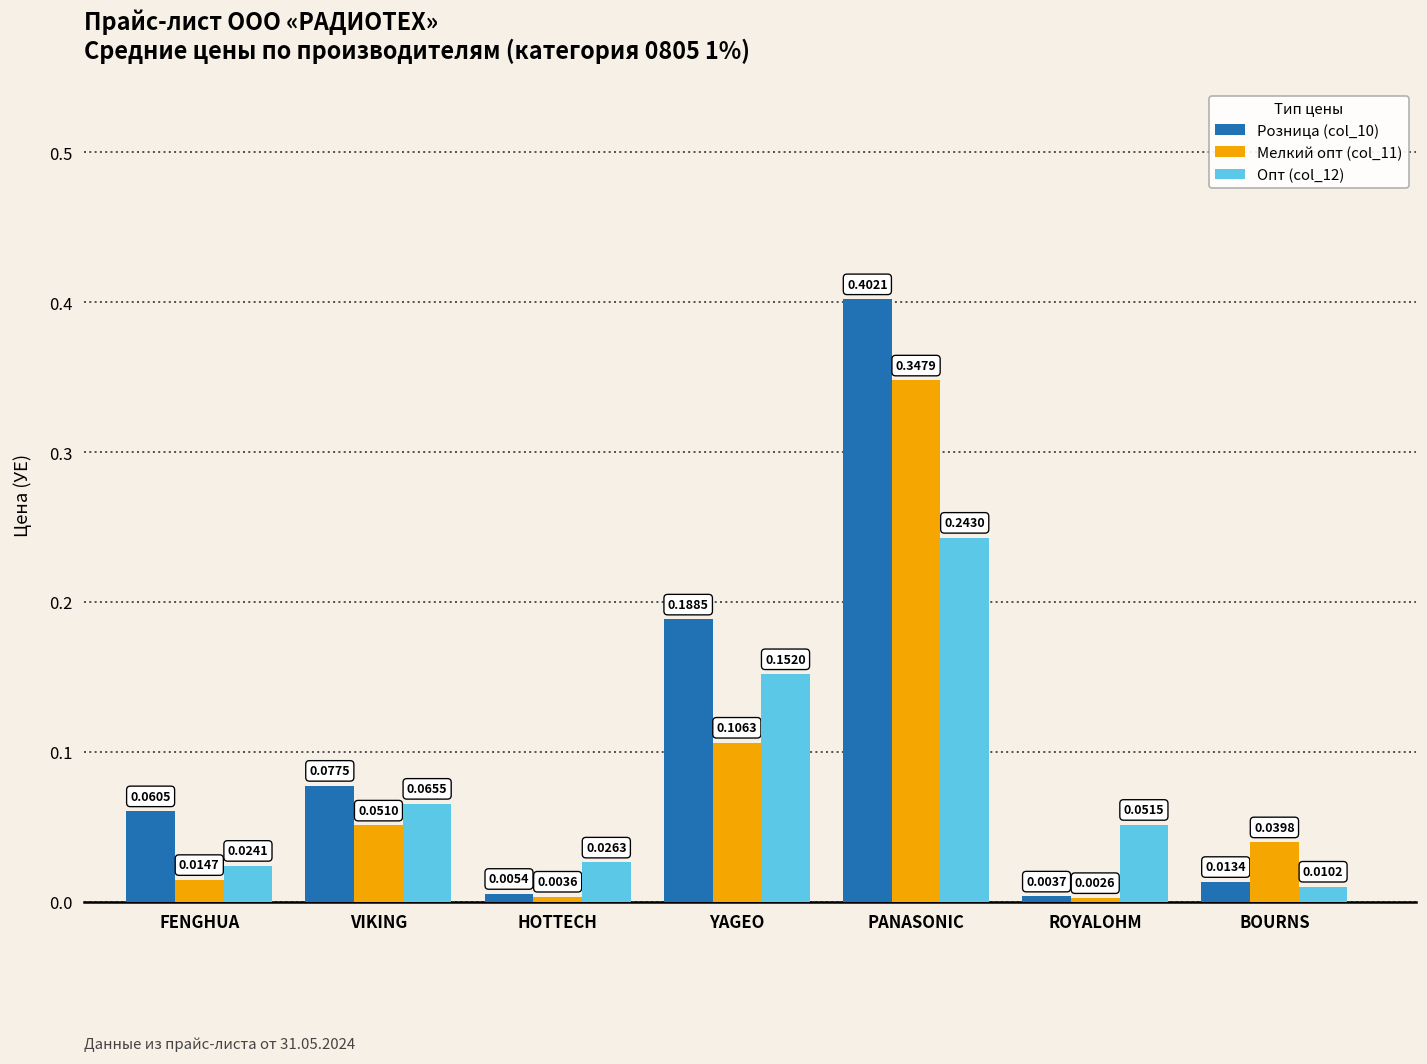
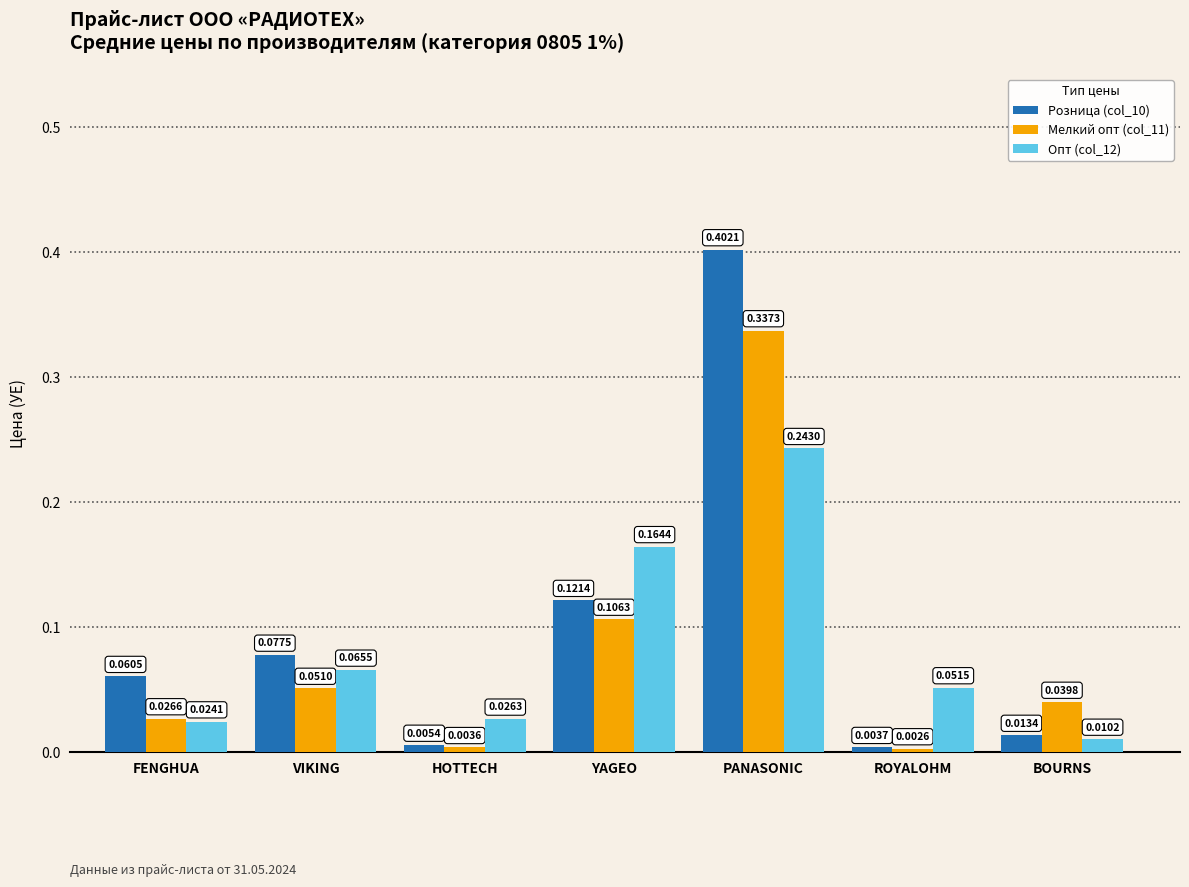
  {
    "Розница (col_10)": {
-     "YAGEO": 0.1885
+     "YAGEO": 0.1214
    },
    "Мелкий опт (col_11)": {
-     "FENGHUA": 0.0147,
-     "PANASONIC": 0.3479
+     "FENGHUA": 0.0266,
+     "PANASONIC": 0.3373
    },
    "Опт (col_12)": {
-     "YAGEO": 0.1520
+     "YAGEO": 0.1644
    }
  }
